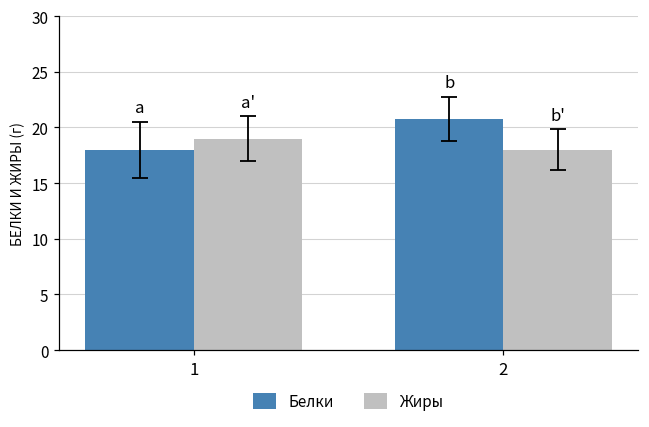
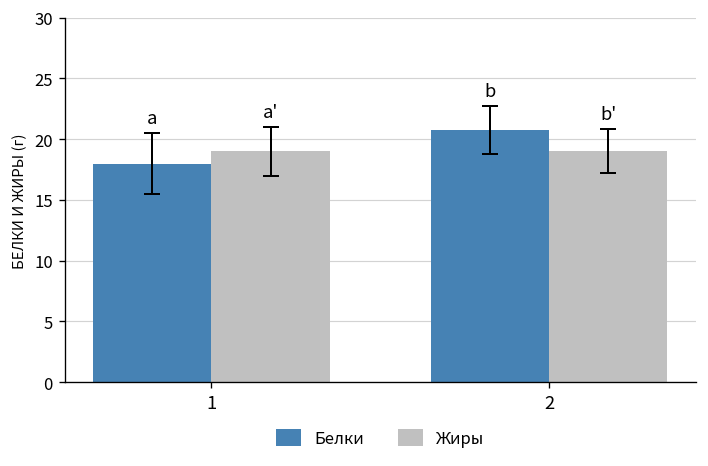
  {
    "Жиры": {
      "1": 19.0,
-     "2": 18.0
+     "2": 19.0
    }
  }
